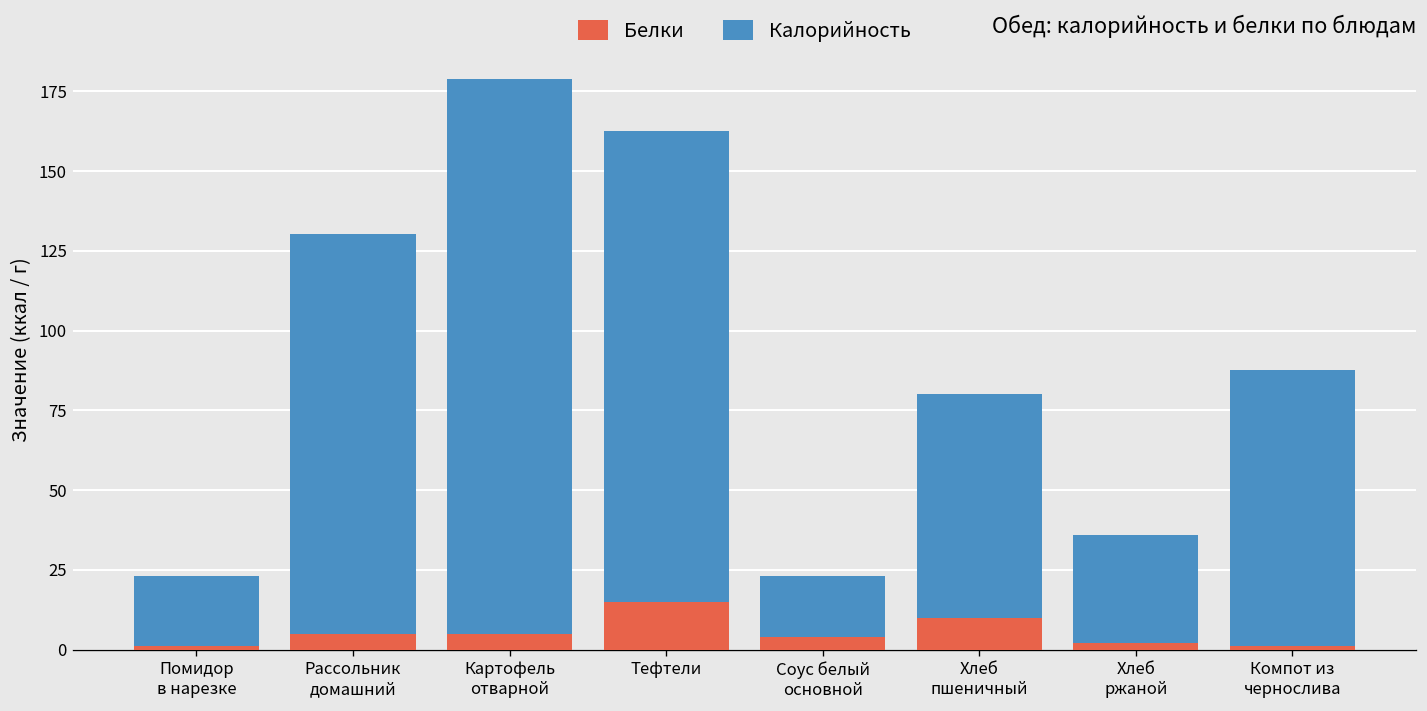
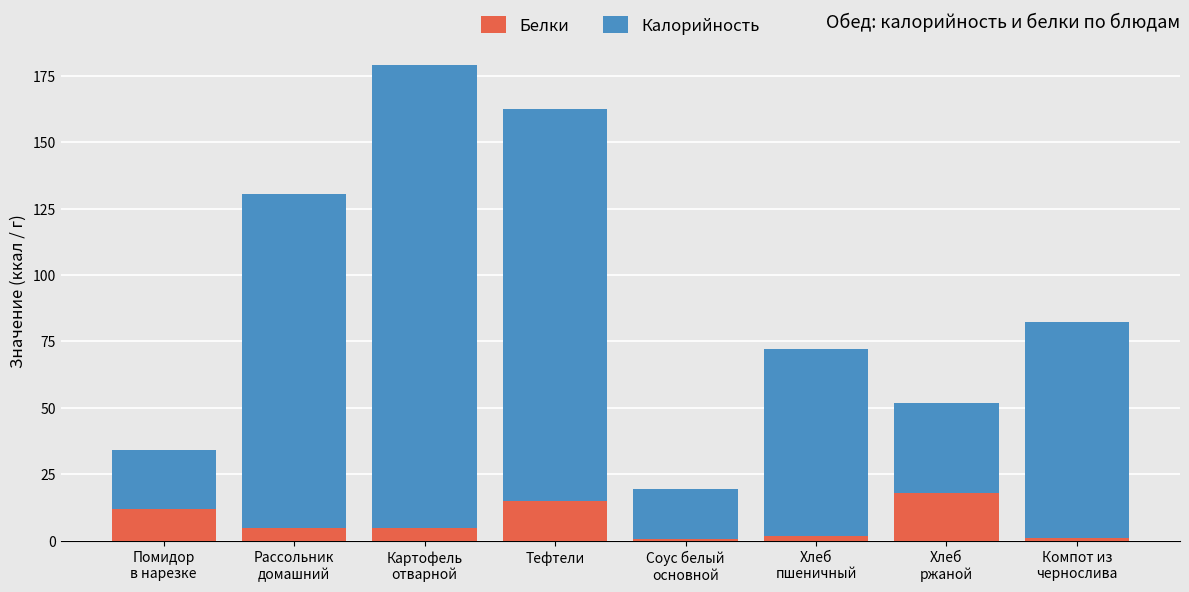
  {
    "Белки": {
-     "Помидор в нарезке": 1,
+     "Помидор в нарезке": 12,
      "Рассольник домашний": 5,
      "Картофель отварной": 5,
      "Тефтели": 15,
-     "Соус белый основной": 4,
-     "Хлеб пшеничный": 10,
-     "Хлеб ржаной": 2,
+     "Соус белый основной": 1,
+     "Хлеб пшеничный": 2,
+     "Хлеб ржаной": 18,
      "Компот из чернослива": 1
    },
    "Калорийность": {
      "Помидор в нарезке": 22,
      "Рассольник домашний": 126,
      "Картофель отварной": 174,
      "Тефтели": 147,
      "Соус белый основной": 19,
      "Хлеб пшеничный": 70,
      "Хлеб ржаной": 34,
-     "Компот из чернослива": 87
+     "Компот из чернослива": 81
    }
  }
